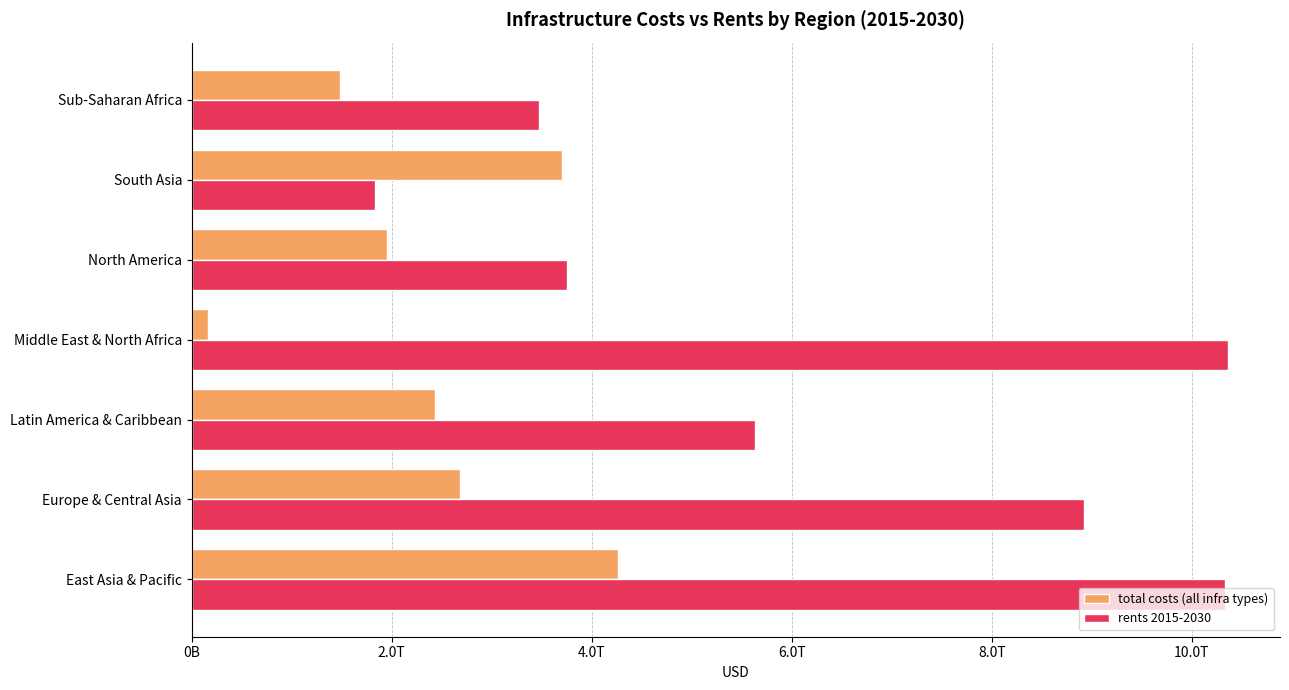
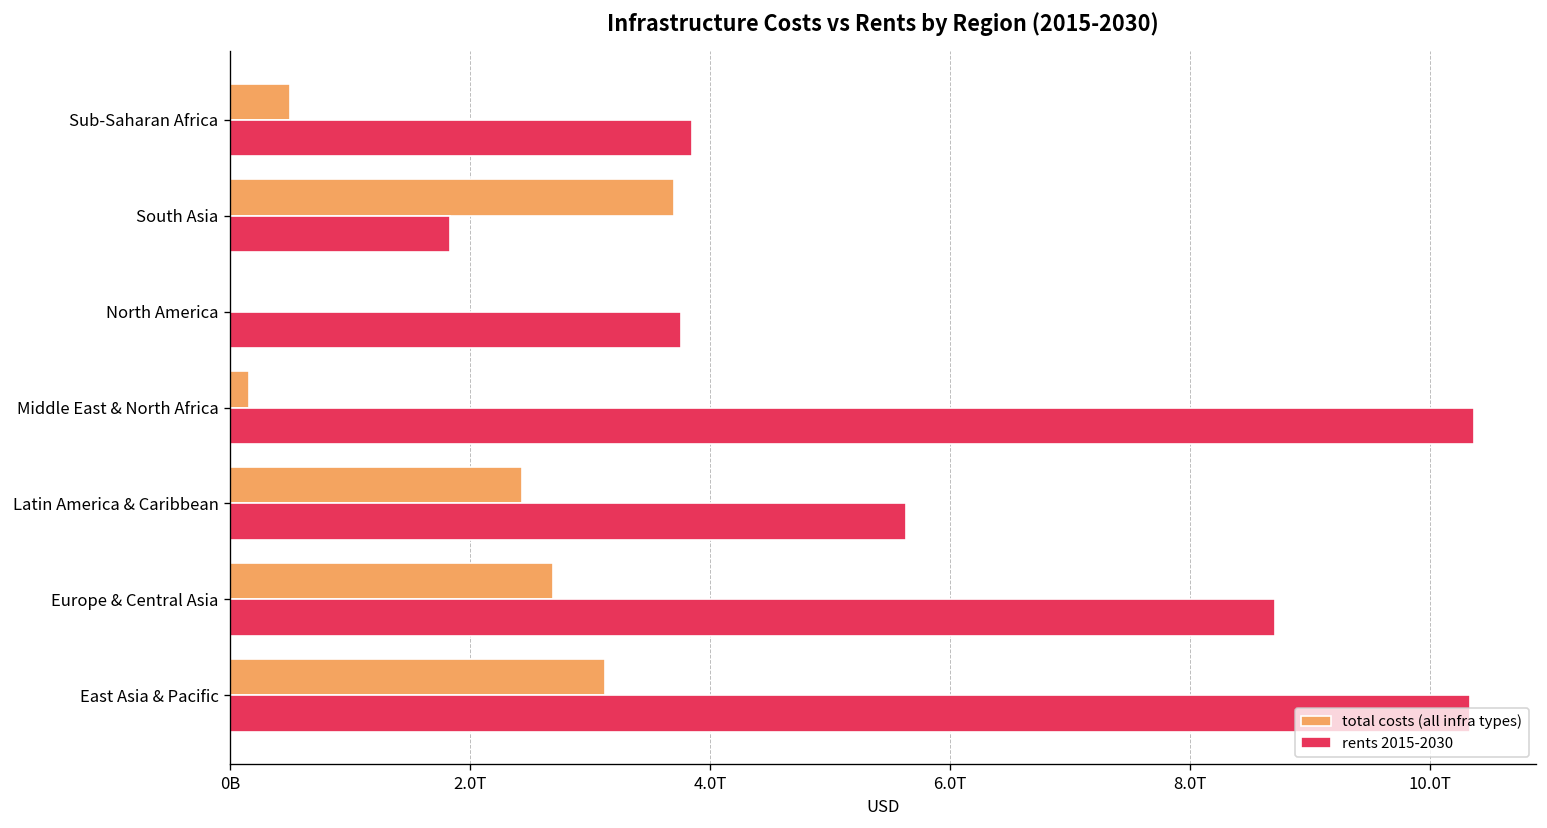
  {
    "total costs (all infra types)": {
-     "Sub-Saharan Africa": "1.48T",
+     "Sub-Saharan Africa": "0.50T",
      "South Asia": "3.70T",
-     "North America": "1.95T",
+     "North America": "0.00T",
      "Middle East & North Africa": "0.16T",
      "Latin America & Caribbean": "2.43T",
      "Europe & Central Asia": "2.69T",
-     "East Asia & Pacific": "4.26T"
+     "East Asia & Pacific": "3.12T"
    },
    "rents 2015-2030": {
-     "Sub-Saharan Africa": "3.47T",
+     "Sub-Saharan Africa": "3.85T",
      "South Asia": "1.83T",
      "North America": "3.75T",
      "Middle East & North Africa": "10.36T",
      "Latin America & Caribbean": "5.63T",
-     "Europe & Central Asia": "8.92T"
+     "Europe & Central Asia": "8.71T"
    }
  }
